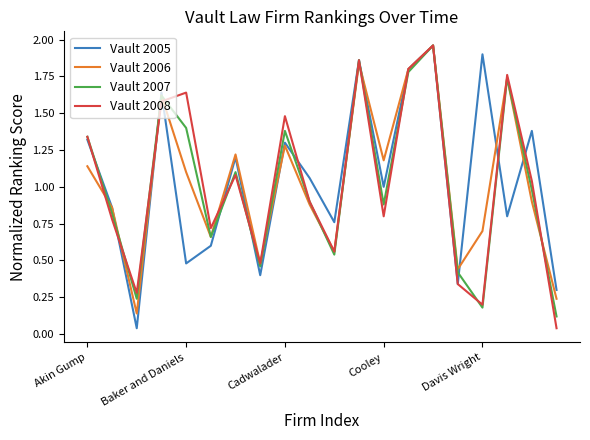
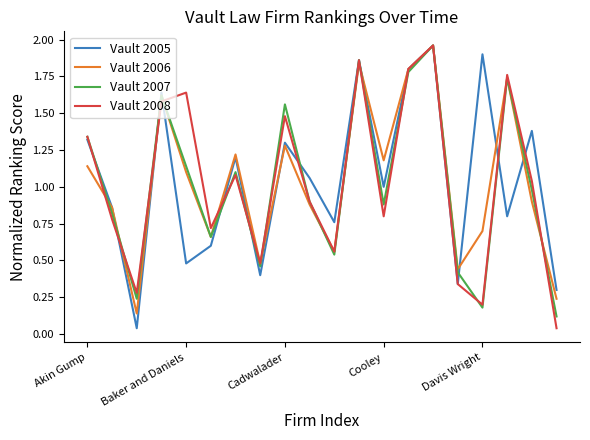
  {
    "Vault 2005": {
      "Akin Gump": 1.32,
      "Baker and Daniels": 0.48,
      "Cadwalader": 1.30,
      "Cooley": 1.00,
      "Davis Wright": 1.90
    },
    "Vault 2006": {
      "Akin Gump": 1.14,
      "Baker and Daniels": 1.10,
      "Cadwalader": 1.28,
      "Cooley": 1.18,
      "Davis Wright": 0.70
    },
    "Vault 2007": {
-     "Baker and Daniels": 1.40,
-     "Cadwalader": 1.38,
+     "Baker and Daniels": 1.14,
+     "Cadwalader": 1.56,
      "Cooley": 0.88,
      "Davis Wright": 0.18
    },
    "Vault 2008": {
      "Baker and Daniels": 1.64,
      "Cadwalader": 1.48,
      "Cooley": 0.80,
      "Davis Wright": 0.20
    }
  }
